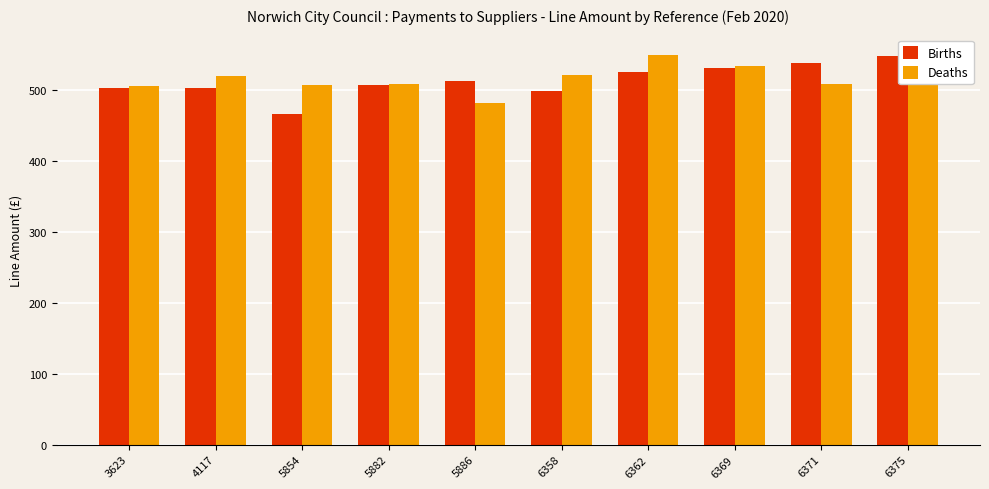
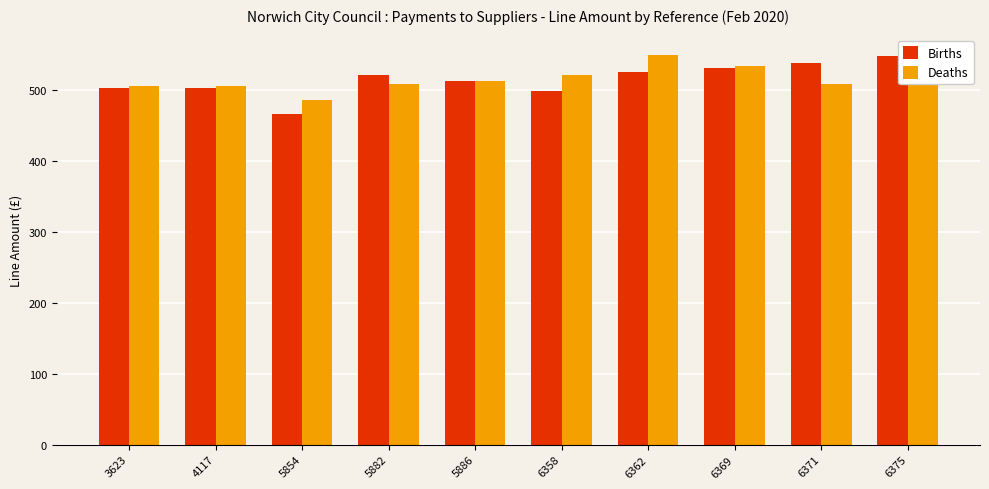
  {
    "Births": {
      "3623": 500,
      "4117": 500,
      "5854": 470,
-     "5882": 510,
+     "5882": 520,
      "5886": 510,
      "6358": 500,
      "6362": 530,
      "6369": 530,
      "6371": 540,
      "6375": 550
    },
    "Deaths": {
      "3623": 510,
-     "4117": 520,
-     "5854": 510,
+     "4117": 510,
+     "5854": 490,
      "5882": 510,
-     "5886": 480,
+     "5886": 510,
      "6358": 520,
      "6362": 550,
      "6369": 530,
      "6371": 510
    }
  }
